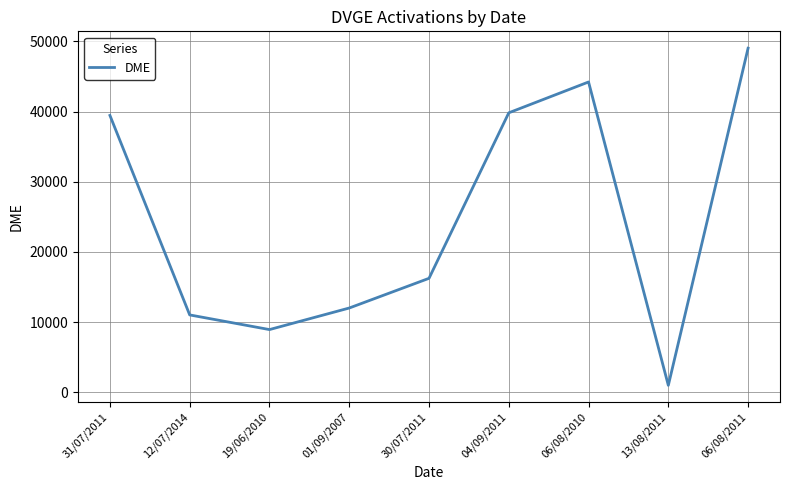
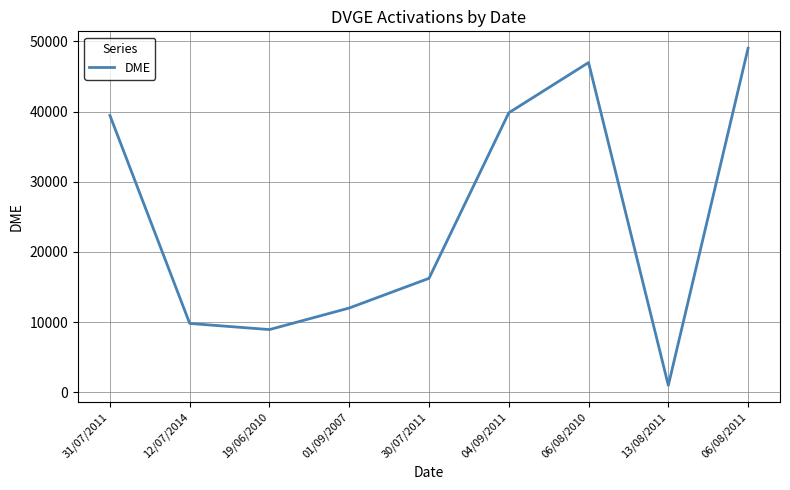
  {
    "31/07/2011": 39000,
-   "12/07/2014": 11000,
+   "12/07/2014": 10000,
    "19/06/2010": 9000,
    "01/09/2007": 12000,
    "30/07/2011": 16000,
    "04/09/2011": 40000,
-   "06/08/2010": 44000,
+   "06/08/2010": 47000,
    "13/08/2011": 1000,
    "06/08/2011": 49000
  }
